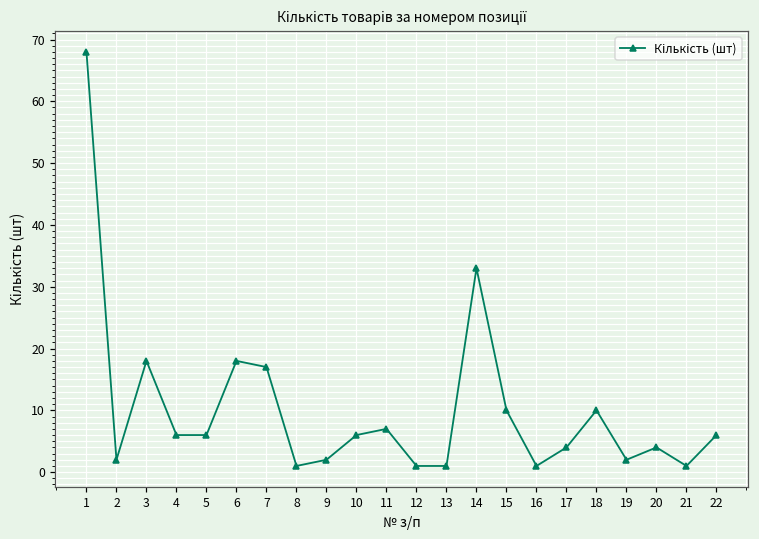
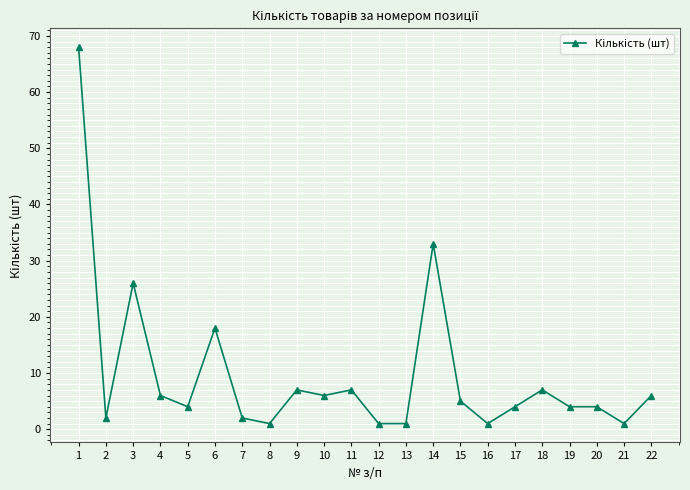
  {
    "1": 68,
    "2": 2,
-   "3": 18,
+   "3": 26,
    "4": 6,
-   "5": 6,
+   "5": 4,
    "6": 18,
-   "7": 17,
+   "7": 2,
    "8": 1,
-   "9": 2,
+   "9": 7,
    "10": 6,
    "11": 7,
    "12": 1,
    "13": 1,
    "14": 33,
-   "15": 10,
+   "15": 5,
    "16": 1,
    "17": 4,
-   "18": 10,
-   "19": 2,
+   "18": 7,
+   "19": 4,
    "20": 4,
    "21": 1,
    "22": 6
  }
